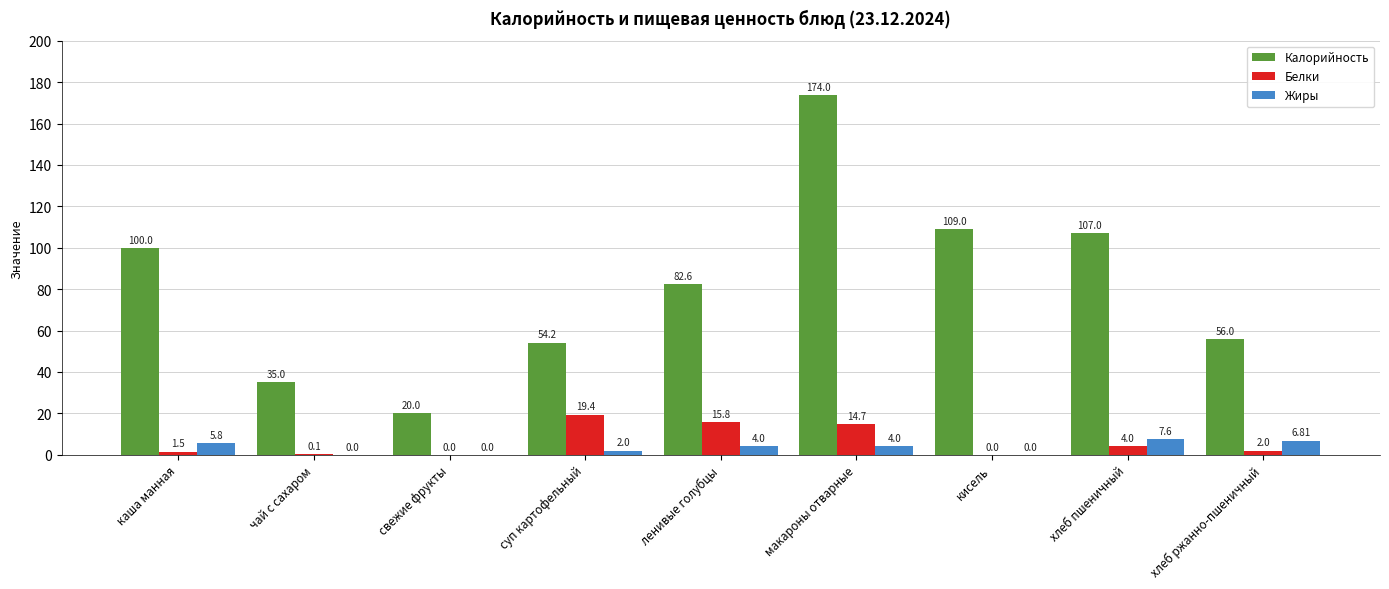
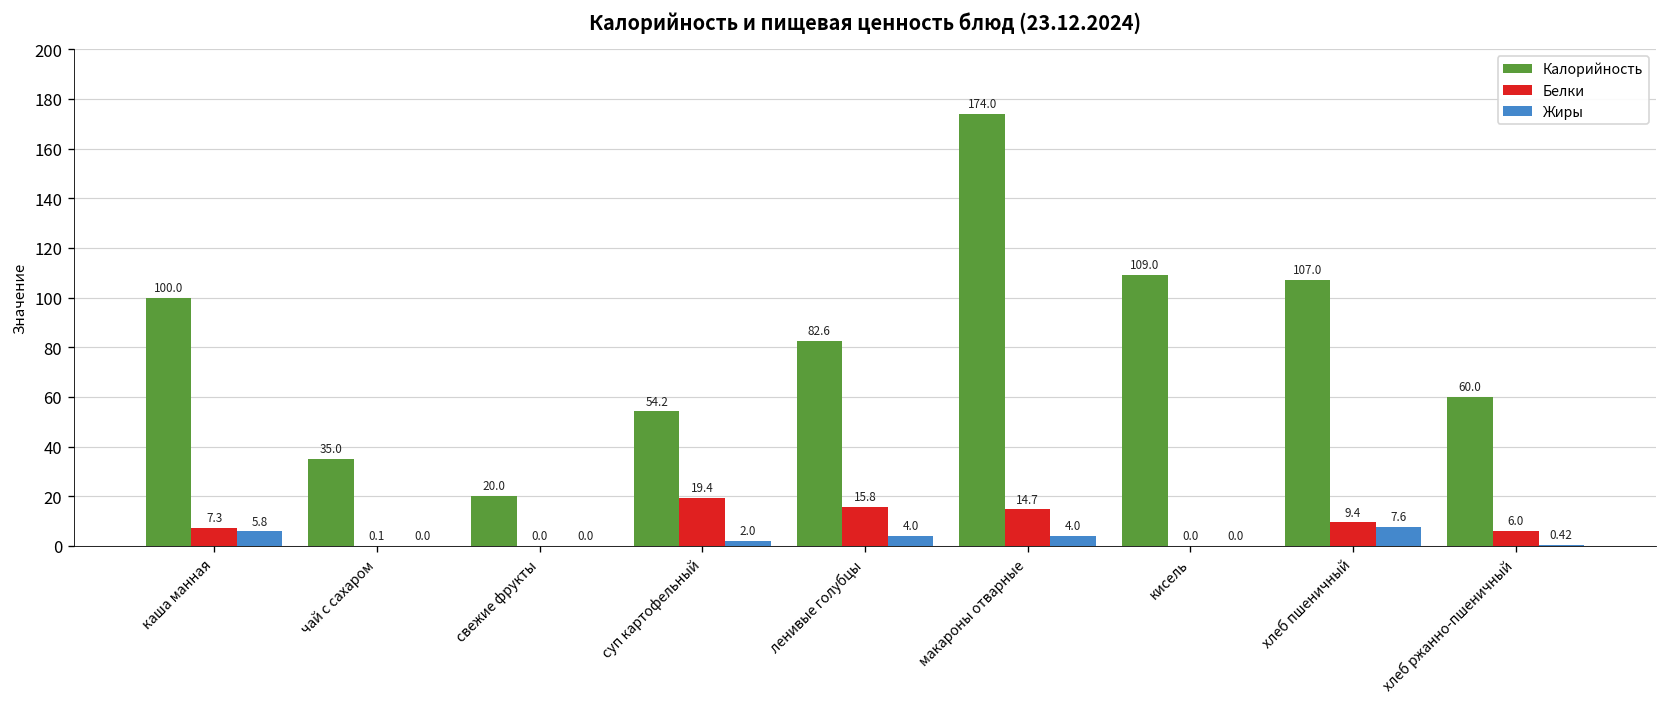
  {
    "Калорийность": {
      "каша манная": 100.0,
      "чай с сахаром": 35.0,
      "свежие фрукты": 20.0,
      "суп картофельный": 54.2,
      "ленивые голубцы": 82.6,
      "макароны отварные": 174.0,
      "кисель": 109.0,
      "хлеб пшеничный": 107.0,
-     "хлеб ржанно-пшеничный": 56.0
+     "хлеб ржанно-пшеничный": 60.0
    },
    "Белки": {
-     "каша манная": 1.5,
+     "каша манная": 7.3,
      "чай с сахаром": 0.1,
      "свежие фрукты": 0.0,
      "суп картофельный": 19.4,
      "ленивые голубцы": 15.8,
      "макароны отварные": 14.7,
      "кисель": 0.0,
-     "хлеб пшеничный": 4.0,
-     "хлеб ржанно-пшеничный": 2.0
+     "хлеб пшеничный": 9.4,
+     "хлеб ржанно-пшеничный": 6.0
    },
    "Жиры": {
      "каша манная": 5.8,
      "чай с сахаром": 0.0,
      "свежие фрукты": 0.0,
      "суп картофельный": 2.0,
      "ленивые голубцы": 4.0,
      "макароны отварные": 4.0,
      "кисель": 0.0,
      "хлеб пшеничный": 7.6,
-     "хлеб ржанно-пшеничный": 6.81
+     "хлеб ржанно-пшеничный": 0.42
    }
  }
